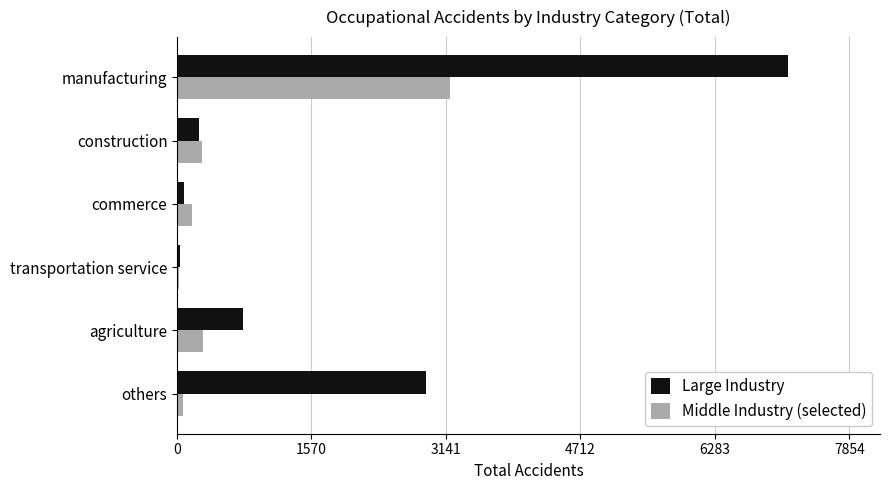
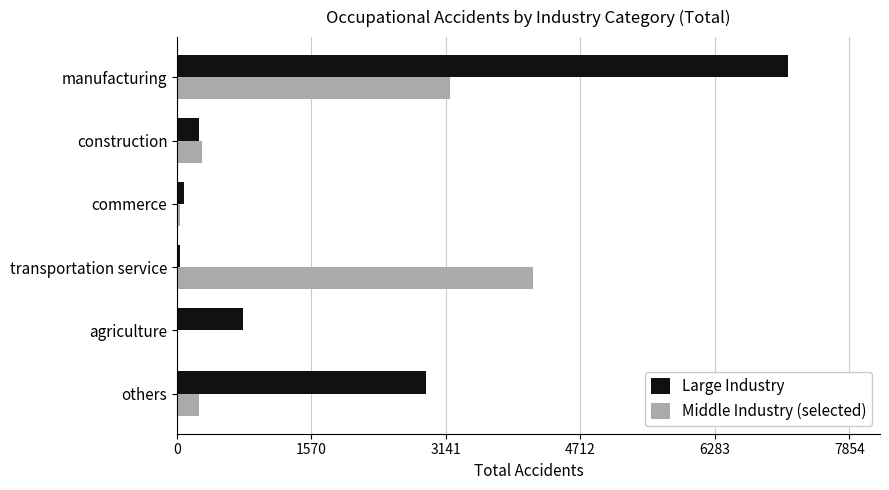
  {
    "Large Industry": {
      "manufacturing": 7100,
      "construction": 300,
      "commerce": 100,
      "transportation service": 0,
      "agriculture": 800,
      "others": 2900
    },
    "Middle Industry (selected)": {
      "manufacturing": 3200,
      "construction": 300,
-     "commerce": 200,
-     "transportation service": 0,
-     "agriculture": 300,
-     "others": 100
+     "commerce": 0,
+     "transportation service": 4200,
+     "agriculture": 0,
+     "others": 300
    }
  }
